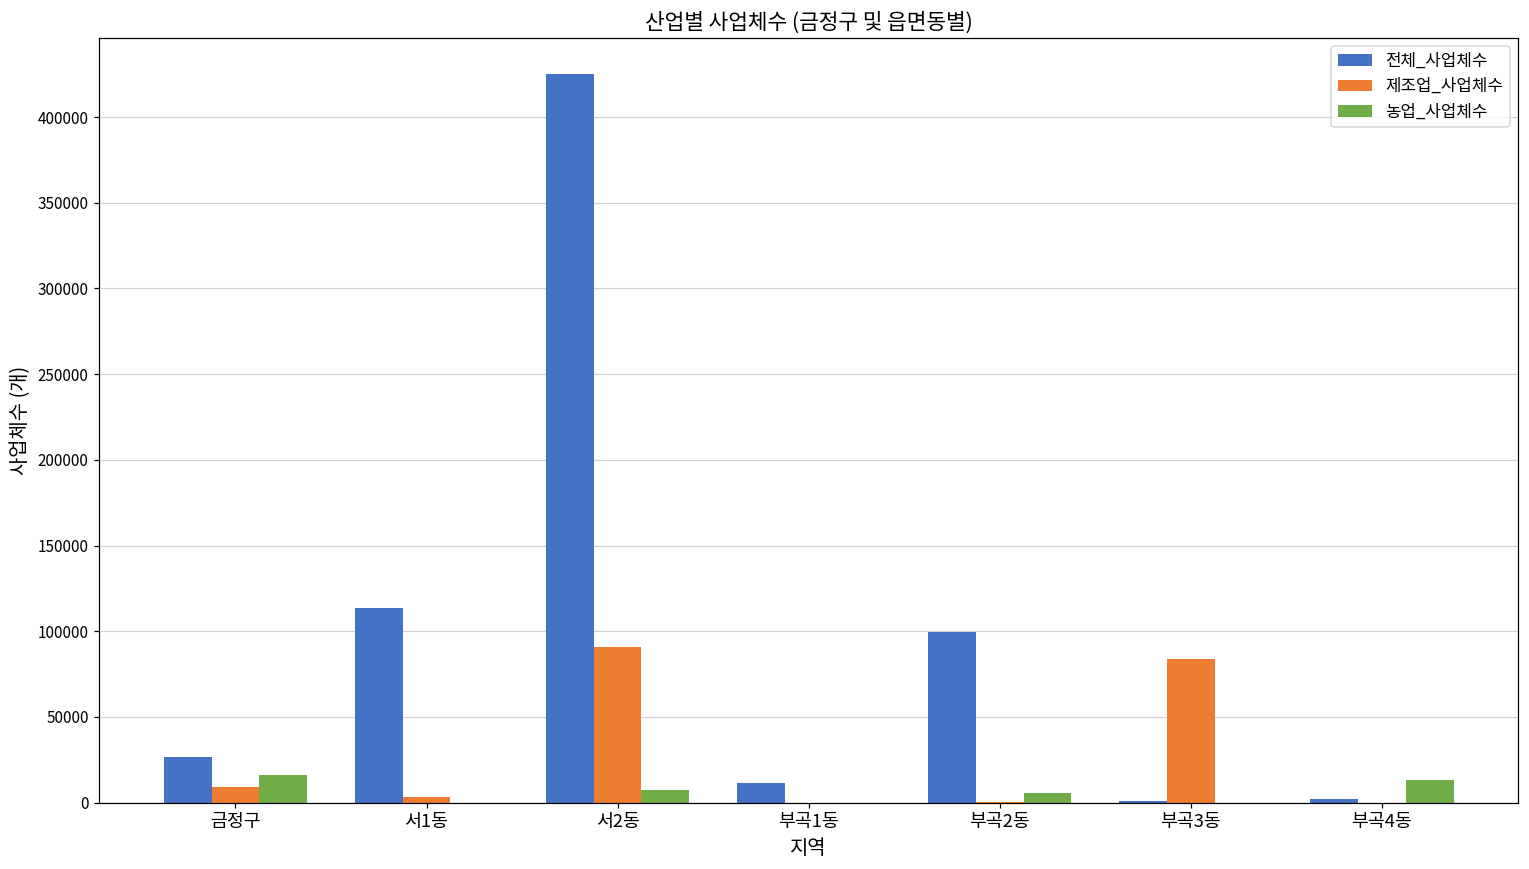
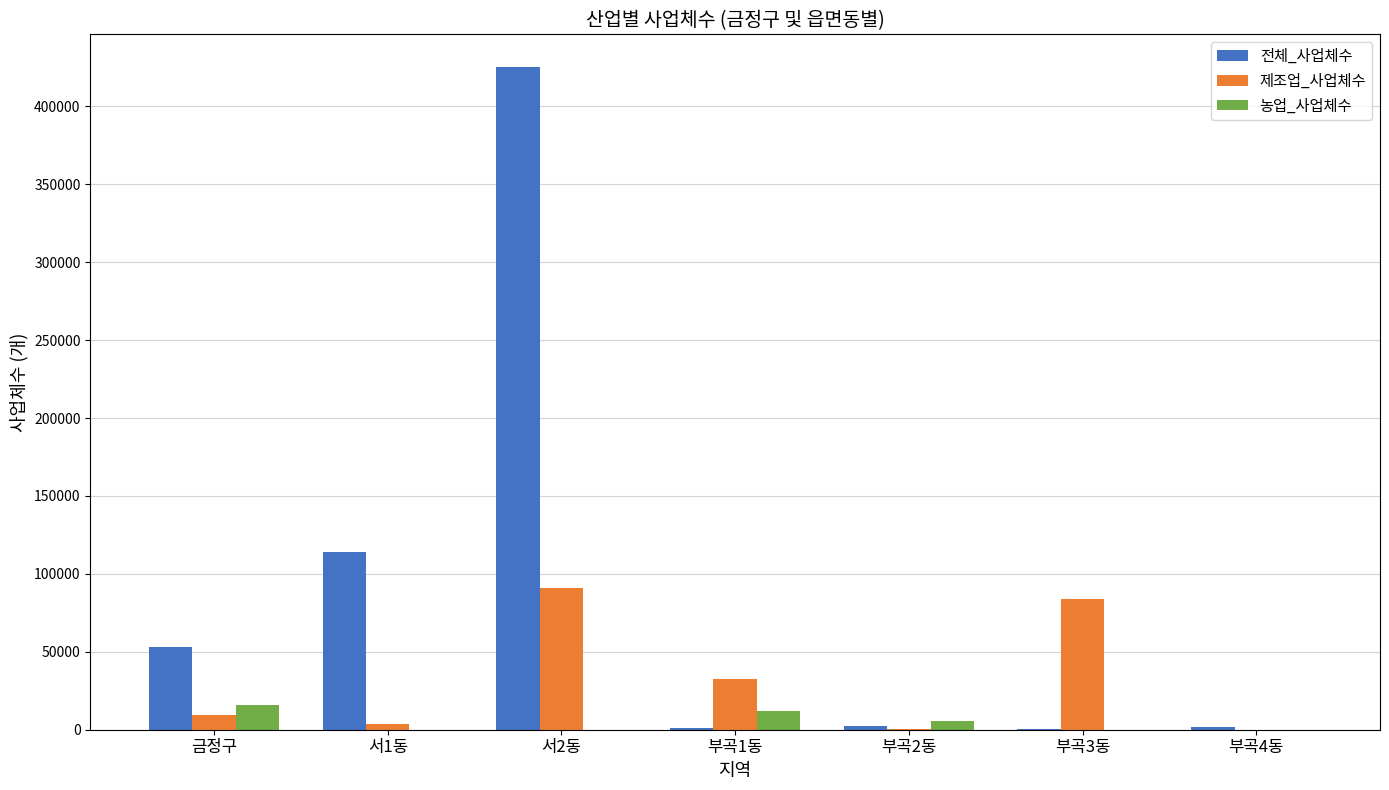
  {
    "전체_사업체수": {
-     "금정구": 27000,
+     "금정구": 53000,
      "서1동": 114000,
      "서2동": 425000,
-     "부곡1동": 11000,
-     "부곡2동": 99000,
+     "부곡1동": 1000,
+     "부곡2동": 3000,
      "부곡4동": 2000
    },
    "제조업_사업체수": {
      "금정구": 9000,
      "서1동": 3000,
      "서2동": 91000,
-     "부곡1동": 0,
+     "부곡1동": 32000,
      "부곡3동": 84000
    },
    "농업_사업체수": {
      "금정구": 16000,
-     "서2동": 7000,
-     "부곡1동": 0,
+     "서2동": 0,
+     "부곡1동": 12000,
      "부곡2동": 6000,
      "부곡3동": 0,
-     "부곡4동": 13000
+     "부곡4동": 0
    }
  }
